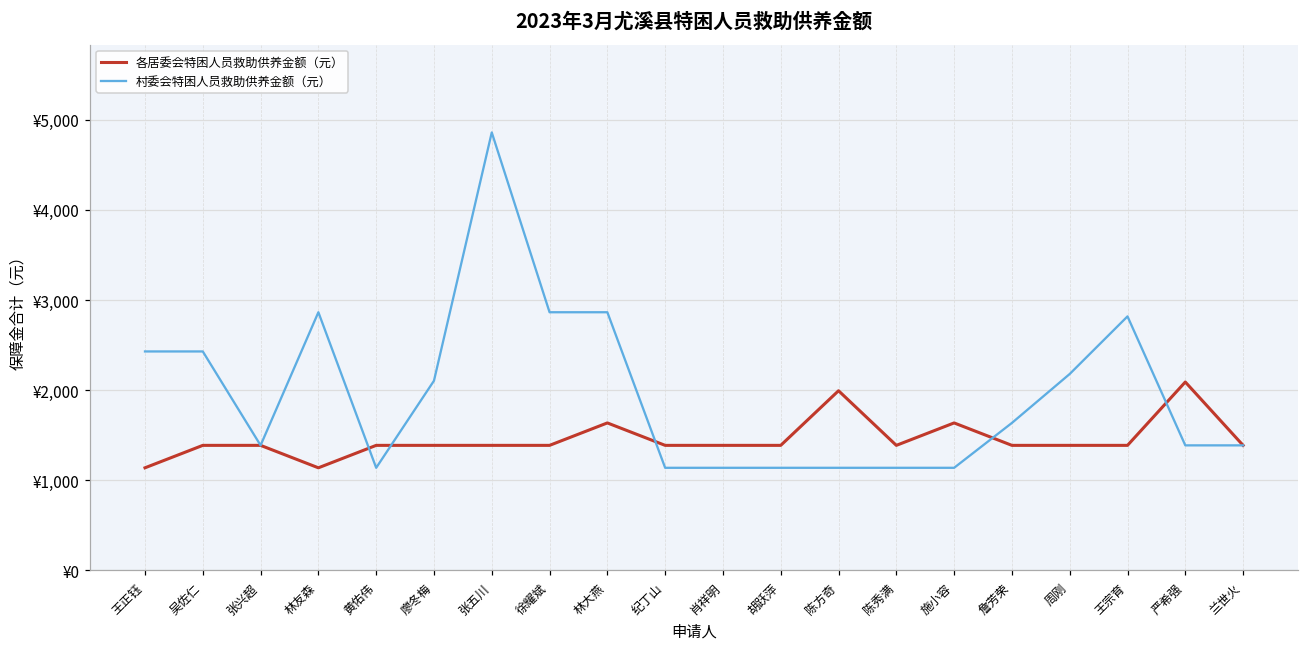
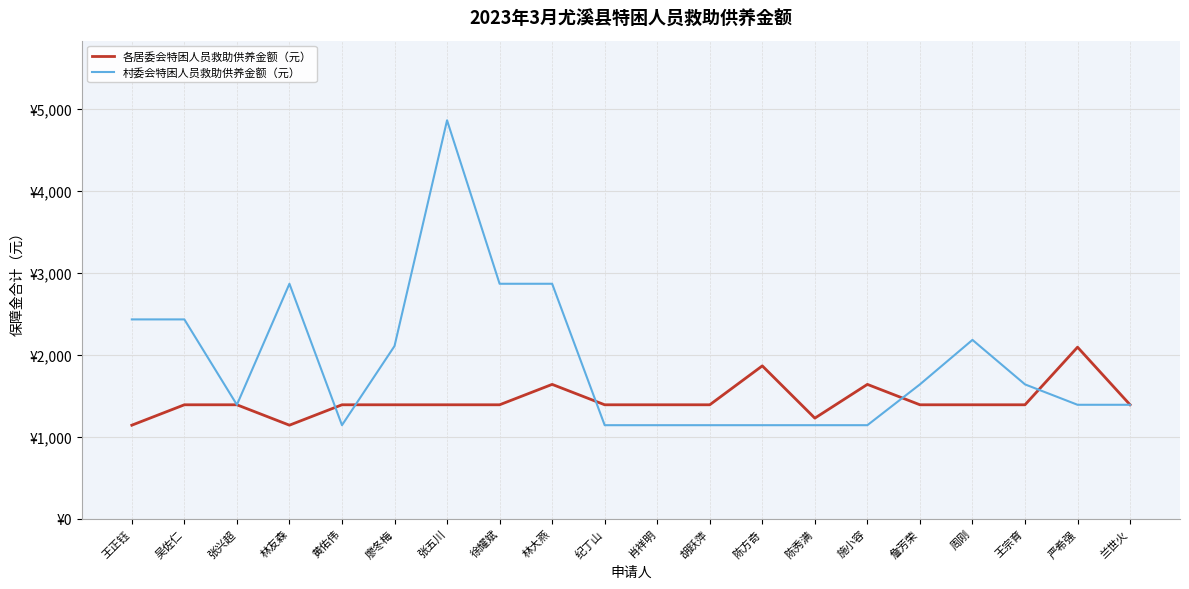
  {
    "各居委会特困人员救助供养金额（元）": {
      "王正钰": "¥1,100",
      "吴佐仁": "¥1,400",
      "林友森": "¥1,100",
      "黄佑伟": "¥1,400",
      "廖冬梅": "¥1,400",
      "张五川": "¥1,400",
      "徐耀斌": "¥1,400",
      "林大燕": "¥1,600",
      "纪丁山": "¥1,400",
      "肖祥明": "¥1,400",
      "胡跃萍": "¥1,400",
-     "陈方奇": "¥2,000",
-     "陈秀满": "¥1,400",
+     "陈方奇": "¥1,900",
+     "陈秀满": "¥1,200",
      "施小容": "¥1,600",
      "詹芳荣": "¥1,400",
      "周刚": "¥1,400",
      "王宗育": "¥1,400",
      "严希强": "¥2,100"
    },
    "村委会特困人员救助供养金额（元）": {
      "王正钰": "¥2,400",
      "吴佐仁": "¥2,400",
      "林友森": "¥2,900",
      "黄佑伟": "¥1,100",
      "廖冬梅": "¥2,100",
      "张五川": "¥4,900",
      "徐耀斌": "¥2,900",
      "林大燕": "¥2,900",
      "纪丁山": "¥1,100",
      "肖祥明": "¥1,100",
      "胡跃萍": "¥1,100",
      "陈方奇": "¥1,100",
      "陈秀满": "¥1,100",
      "施小容": "¥1,100",
      "詹芳荣": "¥1,600",
      "周刚": "¥2,200",
-     "王宗育": "¥2,800",
+     "王宗育": "¥1,600",
      "严希强": "¥1,400"
    }
  }
